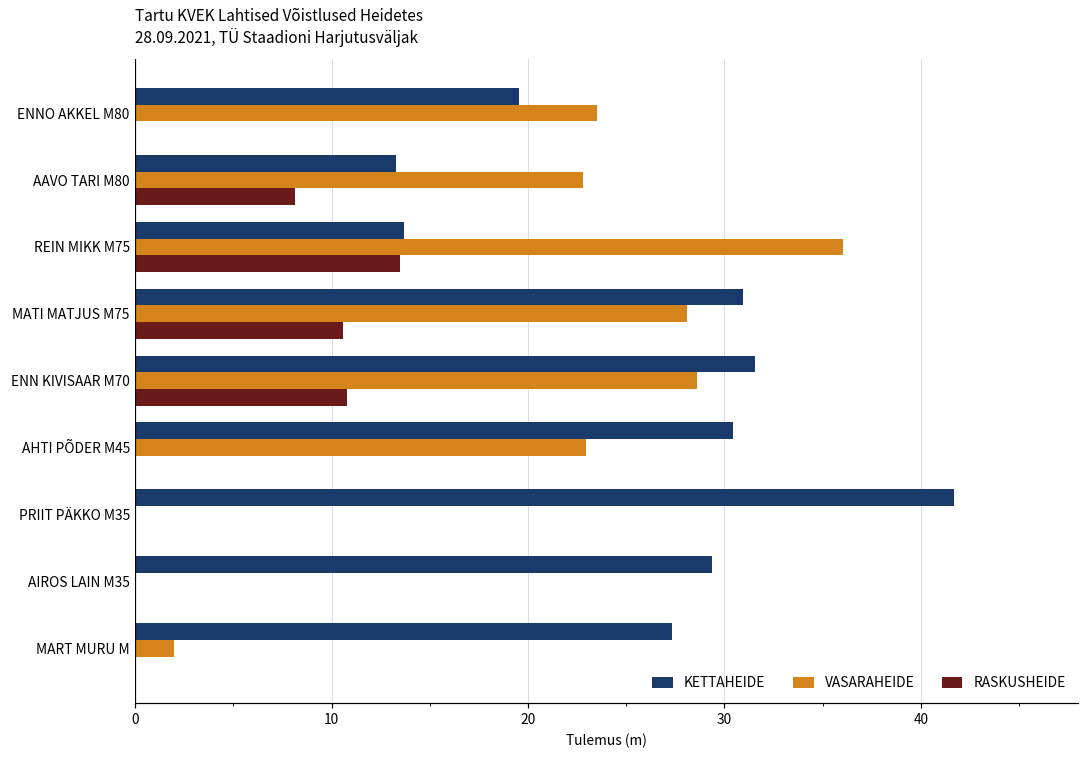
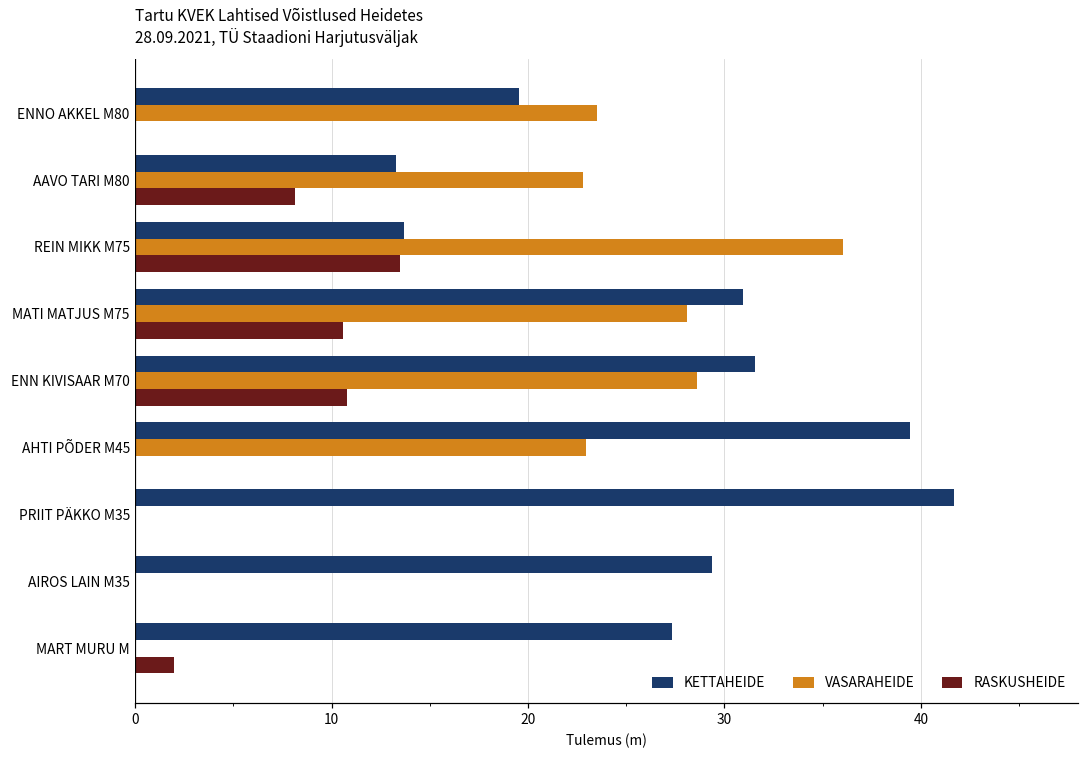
  {
    "KETTAHEIDE": {
      "ENNO AKKEL M80": 19.6,
      "AAVO TARI M80": 13.3,
      "REIN MIKK M75": 13.7,
      "MATI MATJUS M75": 30.9,
      "ENN KIVISAAR M70": 31.6,
-     "AHTI PÕDER M45": 30.4,
+     "AHTI PÕDER M45": 39.4,
      "PRIIT PÄKKO M35": 41.7,
      "AIROS LAIN M35": 29.4,
      "MART MURU M": 27.3
    },
    "VASARAHEIDE": {
      "ENNO AKKEL M80": 23.5,
      "AAVO TARI M80": 22.8,
      "REIN MIKK M75": 36,
      "MATI MATJUS M75": 28,
      "ENN KIVISAAR M70": 28.6,
      "AHTI PÕDER M45": 23,
      "PRIIT PÄKKO M35": 0,
      "AIROS LAIN M35": 0,
-     "MART MURU M": 2
+     "MART MURU M": 0
    },
    "RASKUSHEIDE": {
      "ENNO AKKEL M80": 0,
      "AAVO TARI M80": 8,
      "REIN MIKK M75": 13.5,
      "MATI MATJUS M75": 10.6,
      "ENN KIVISAAR M70": 10.8,
      "AHTI PÕDER M45": 0,
      "PRIIT PÄKKO M35": 0,
      "AIROS LAIN M35": 0,
-     "MART MURU M": 0
+     "MART MURU M": 2
    }
  }
